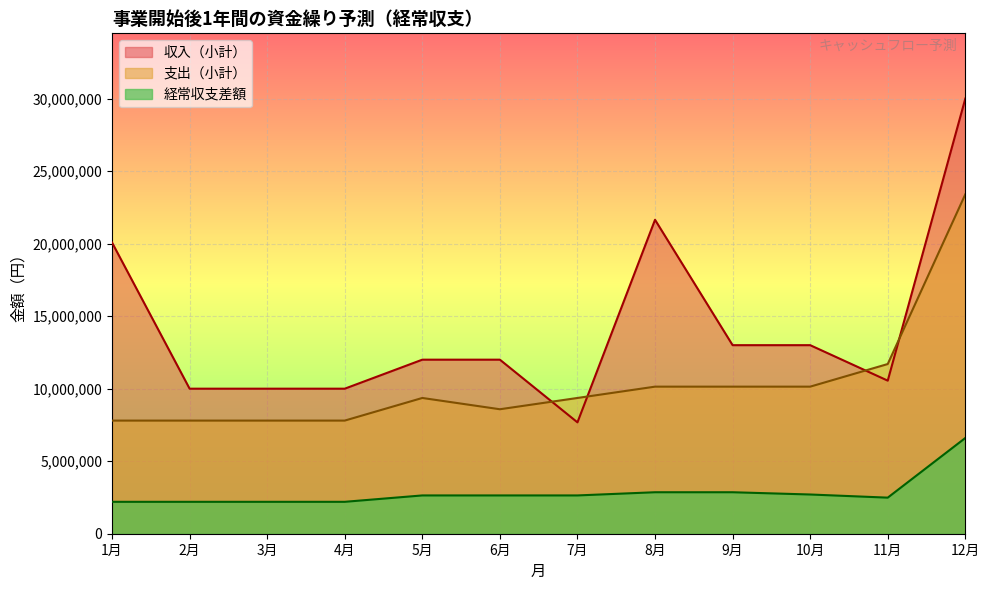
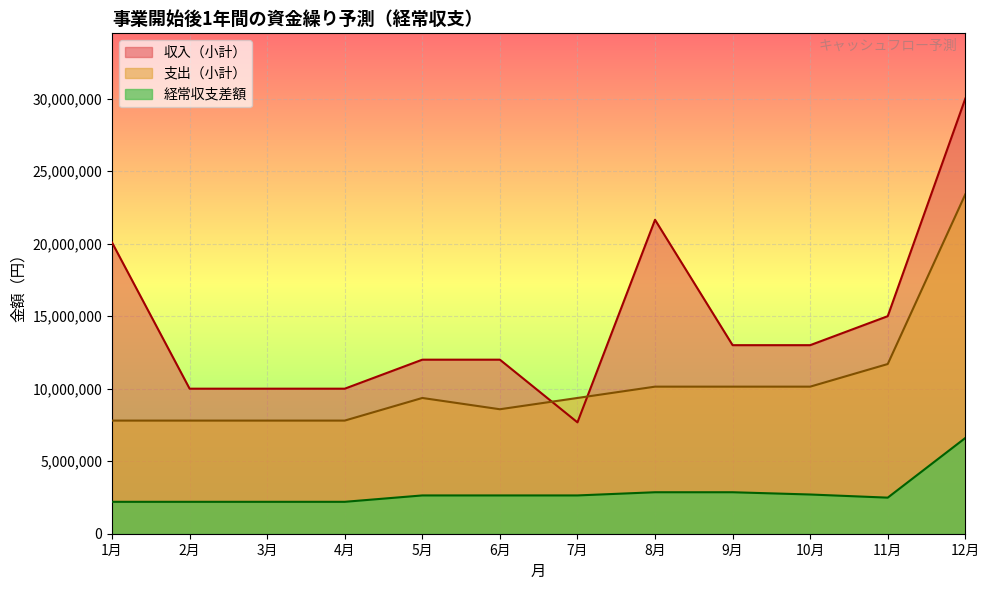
  {
    "収入（小計）": {
      "1月": "20,100,000",
      "2月": "10,000,000",
      "3月": "10,000,000",
      "4月": "10,000,000",
      "5月": "12,000,000",
      "6月": "12,000,000",
      "7月": "7,700,000",
      "8月": "21,600,000",
      "9月": "13,000,000",
      "10月": "13,000,000",
-     "11月": "10,600,000",
+     "11月": "15,000,000",
      "12月": "30,000,000"
    },
    "支出（小計）": {
      "1月": "7,800,000",
      "2月": "7,800,000",
      "3月": "7,800,000",
      "4月": "7,800,000",
      "5月": "9,400,000",
      "6月": "8,600,000",
      "7月": "9,400,000",
      "8月": "10,100,000",
      "9月": "10,100,000",
      "10月": "10,100,000",
      "11月": "11,700,000",
      "12月": "23,400,000"
    },
    "経常収支差額": {
      "1月": "2,200,000",
      "2月": "2,200,000",
      "3月": "2,200,000",
      "4月": "2,200,000",
      "5月": "2,600,000",
      "6月": "2,600,000",
      "7月": "2,600,000",
      "8月": "2,900,000",
      "9月": "2,900,000",
      "10月": "2,700,000",
      "11月": "2,500,000",
      "12月": "6,600,000"
    }
  }
